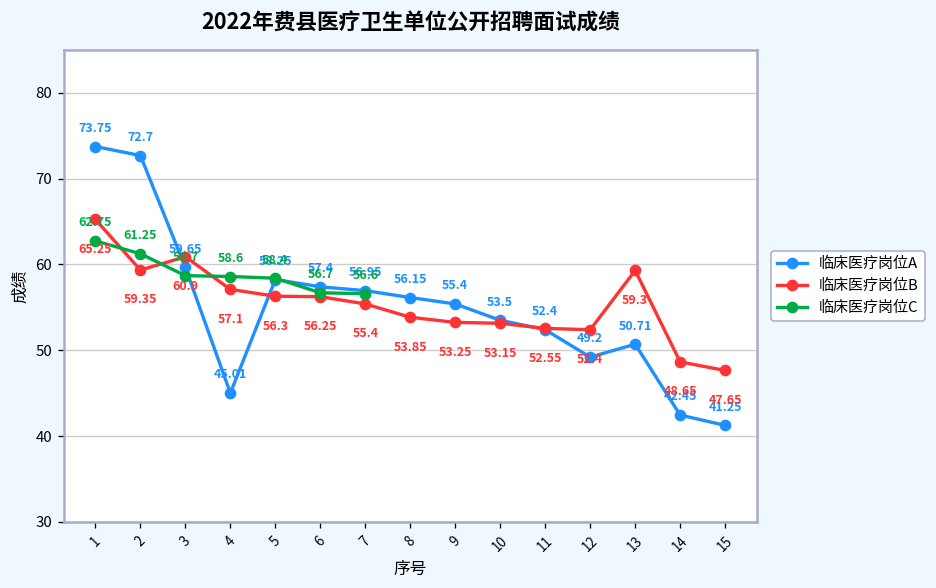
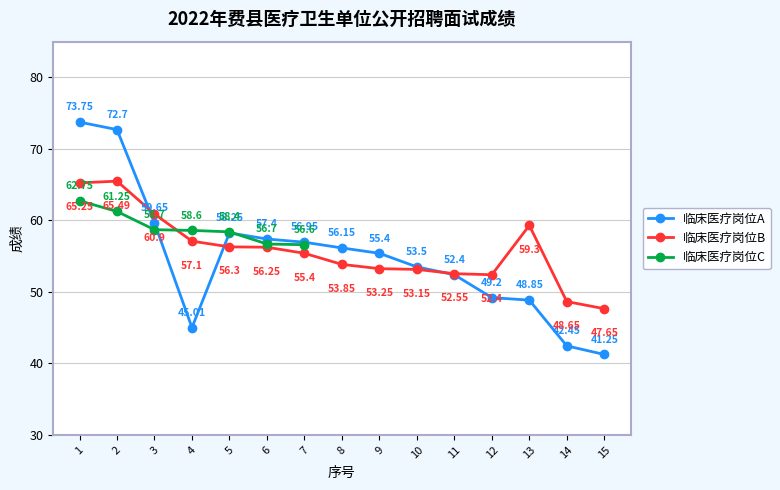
  {
    "临床医疗岗位A": {
      "1": 73.75,
      "2": 72.7,
      "4": 45.01,
      "8": 56.15,
      "9": 55.4,
      "12": 49.2,
-     "13": 50.71
+     "13": 48.85
    },
    "临床医疗岗位B": {
-     "2": 59.35,
+     "2": 65.49,
      "3": 60.9,
      "4": 57.1,
      "5": 56.3,
      "6": 56.25,
      "7": 55.4,
      "8": 53.85,
      "9": 53.25,
      "13": 59.3
    },
    "临床医疗岗位C": {
      "2": 61.25,
      "4": 58.6
    }
  }
